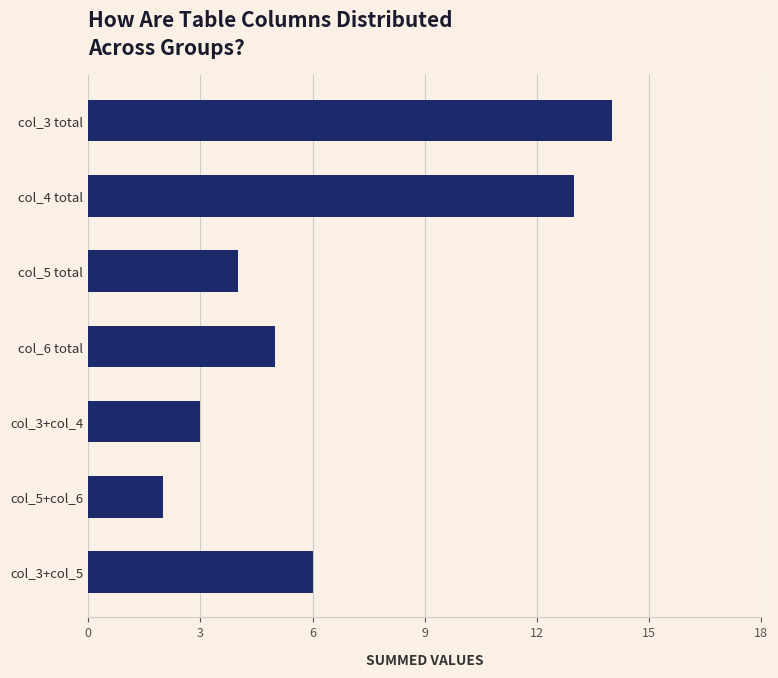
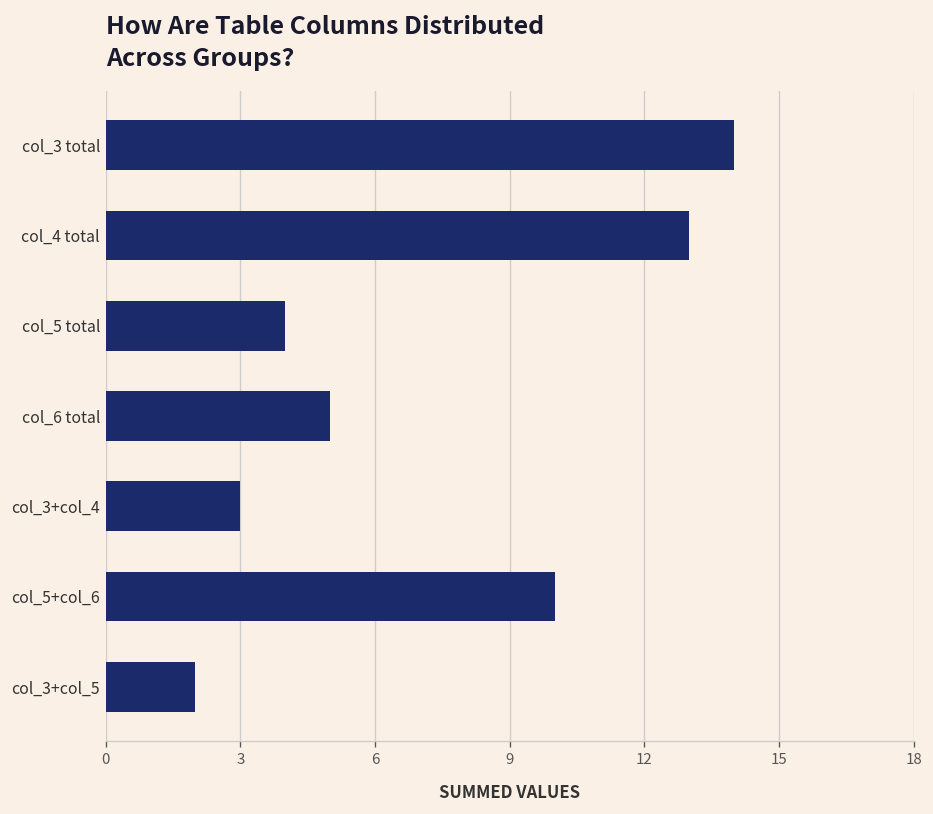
  {
    "col_3 total": 14,
    "col_4 total": 13,
    "col_5 total": 4,
    "col_6 total": 5,
    "col_3+col_4": 3,
-   "col_5+col_6": 2,
-   "col_3+col_5": 6
+   "col_5+col_6": 10,
+   "col_3+col_5": 2
  }
